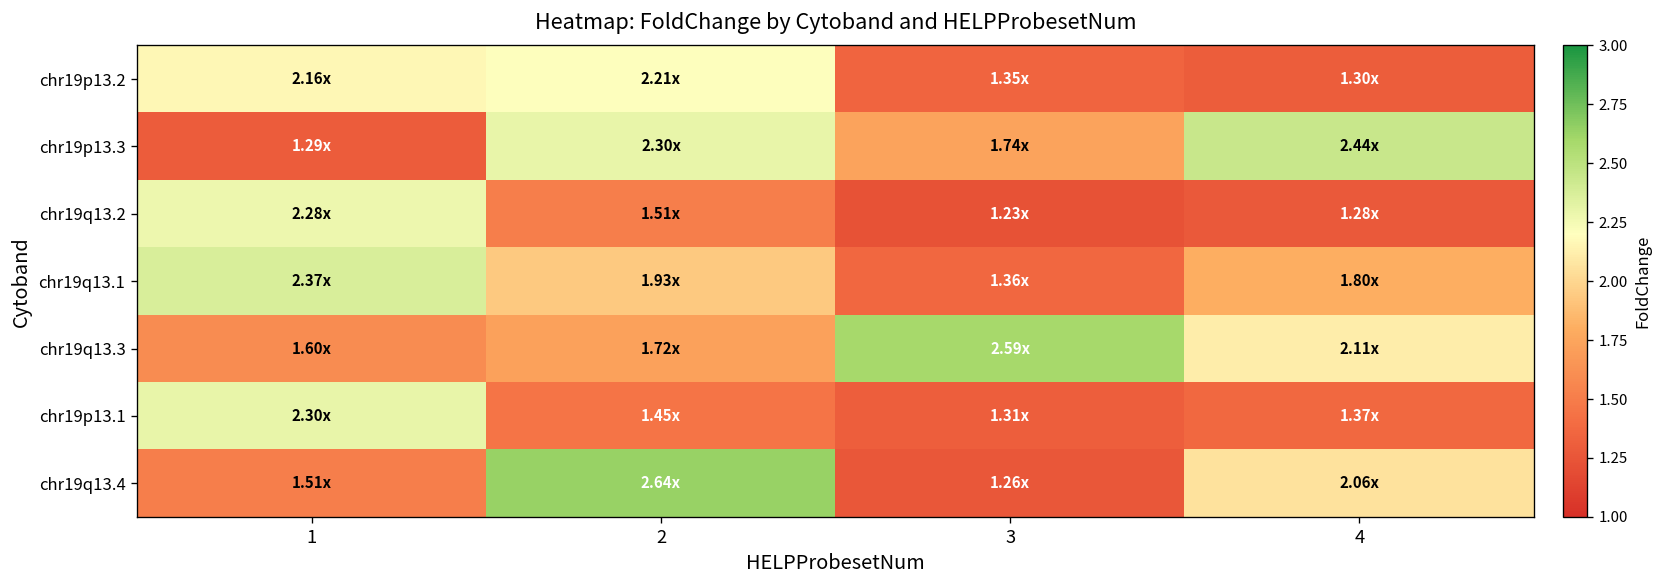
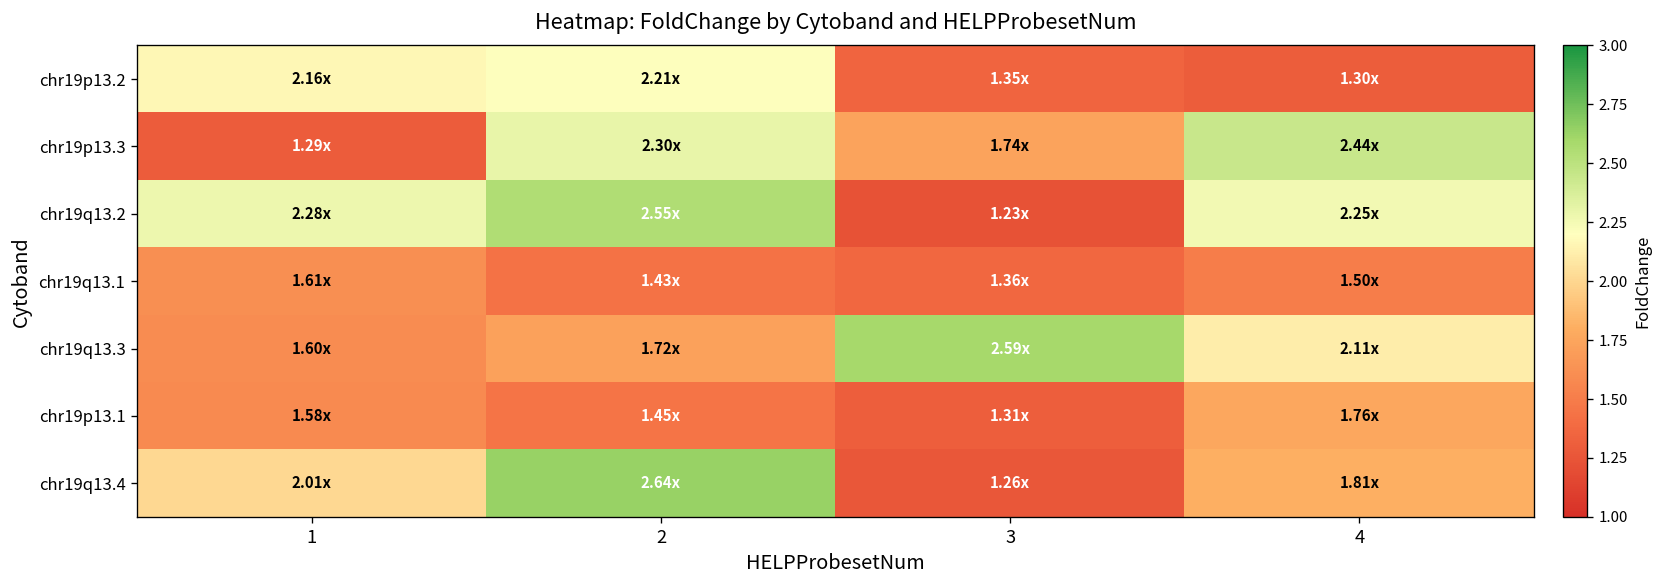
  {
    "chr19p13.2": {
      "1": "2.16x",
      "2": "2.21x",
      "3": "1.35x",
      "4": "1.30x"
    },
    "chr19p13.3": {
      "1": "1.29x",
      "2": "2.30x",
      "3": "1.74x",
      "4": "2.44x"
    },
    "chr19q13.2": {
      "1": "2.28x",
-     "2": "1.51x",
+     "2": "2.55x",
      "3": "1.23x",
-     "4": "1.28x"
+     "4": "2.25x"
    },
    "chr19q13.1": {
-     "1": "2.37x",
-     "2": "1.93x",
+     "1": "1.61x",
+     "2": "1.43x",
      "3": "1.36x",
-     "4": "1.80x"
+     "4": "1.50x"
    },
    "chr19q13.3": {
      "1": "1.60x",
      "2": "1.72x",
      "3": "2.59x",
      "4": "2.11x"
    },
    "chr19p13.1": {
-     "1": "2.30x",
+     "1": "1.58x",
      "2": "1.45x",
      "3": "1.31x",
-     "4": "1.37x"
+     "4": "1.76x"
    },
    "chr19q13.4": {
-     "1": "1.51x",
+     "1": "2.01x",
      "2": "2.64x",
      "3": "1.26x",
-     "4": "2.06x"
+     "4": "1.81x"
    }
  }
